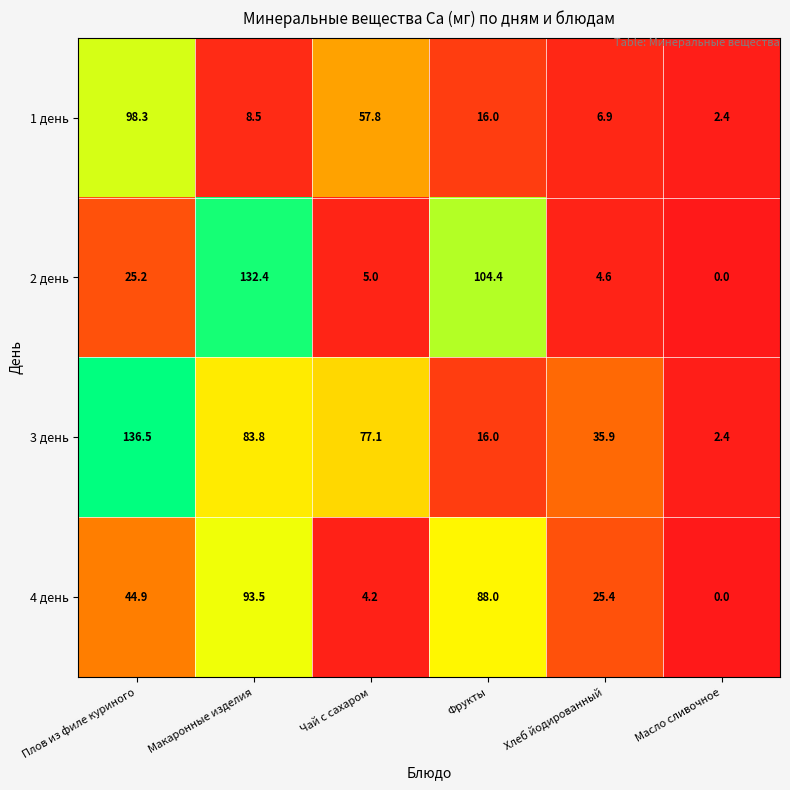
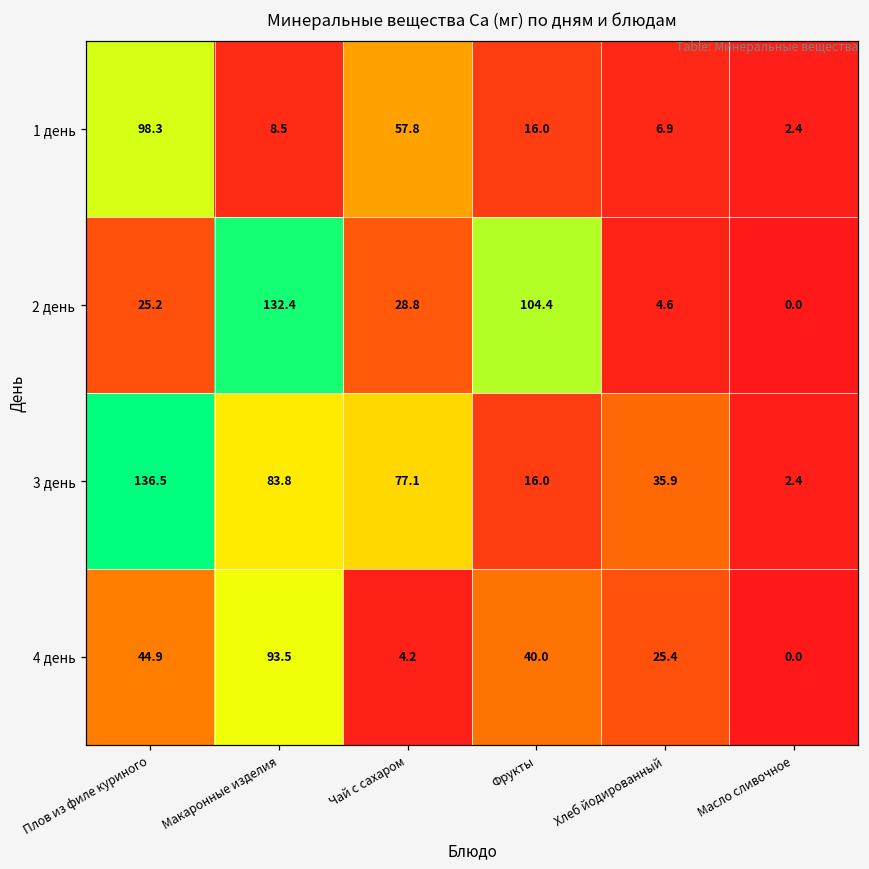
  {
    "1 день": {
      "Плов из филе куриного": 98.3,
      "Макаронные изделия": 8.5,
      "Чай с сахаром": 57.8,
      "Фрукты": 16.0,
      "Хлеб йодированный": 6.9
    },
    "2 день": {
      "Плов из филе куриного": 25.2,
      "Макаронные изделия": 132.4,
-     "Чай с сахаром": 5.0,
+     "Чай с сахаром": 28.8,
      "Фрукты": 104.4,
      "Хлеб йодированный": 4.6,
      "Масло сливочное": 0.0
    },
    "3 день": {
      "Плов из филе куриного": 136.5,
      "Макаронные изделия": 83.8,
      "Чай с сахаром": 77.1,
      "Фрукты": 16.0,
      "Хлеб йодированный": 35.9,
      "Масло сливочное": 2.4
    },
    "4 день": {
      "Плов из филе куриного": 44.9,
      "Макаронные изделия": 93.5,
      "Чай с сахаром": 4.2,
-     "Фрукты": 88.0,
+     "Фрукты": 40.0,
      "Хлеб йодированный": 25.4,
      "Масло сливочное": 0.0
    }
  }
